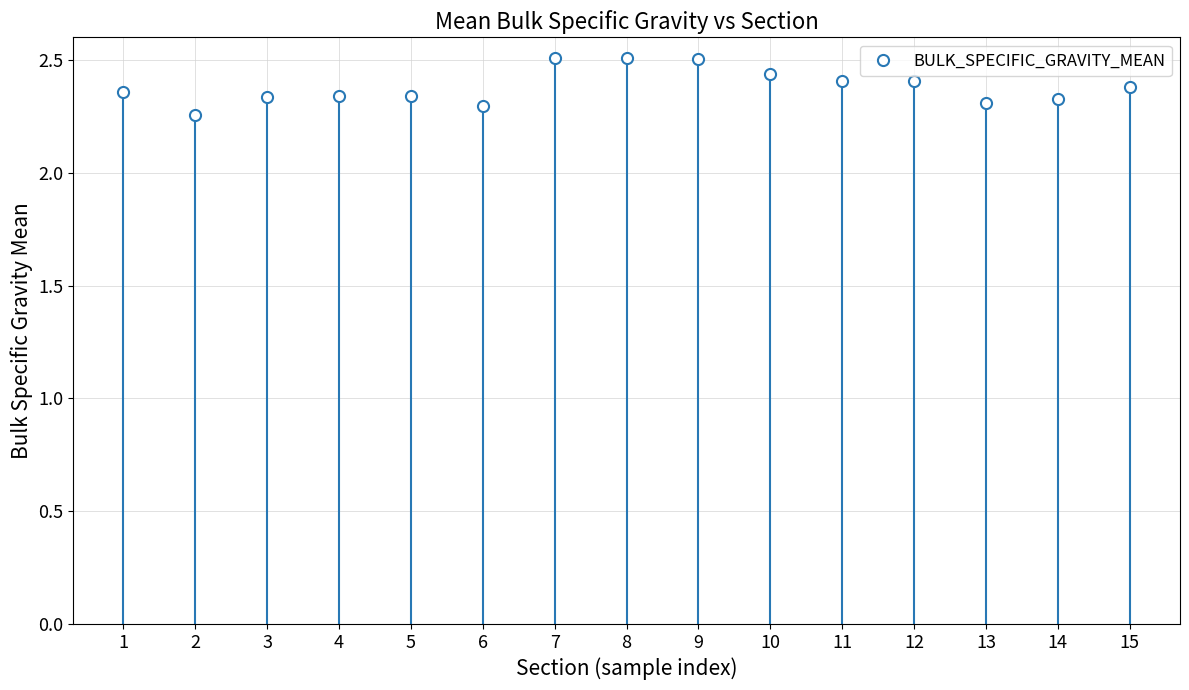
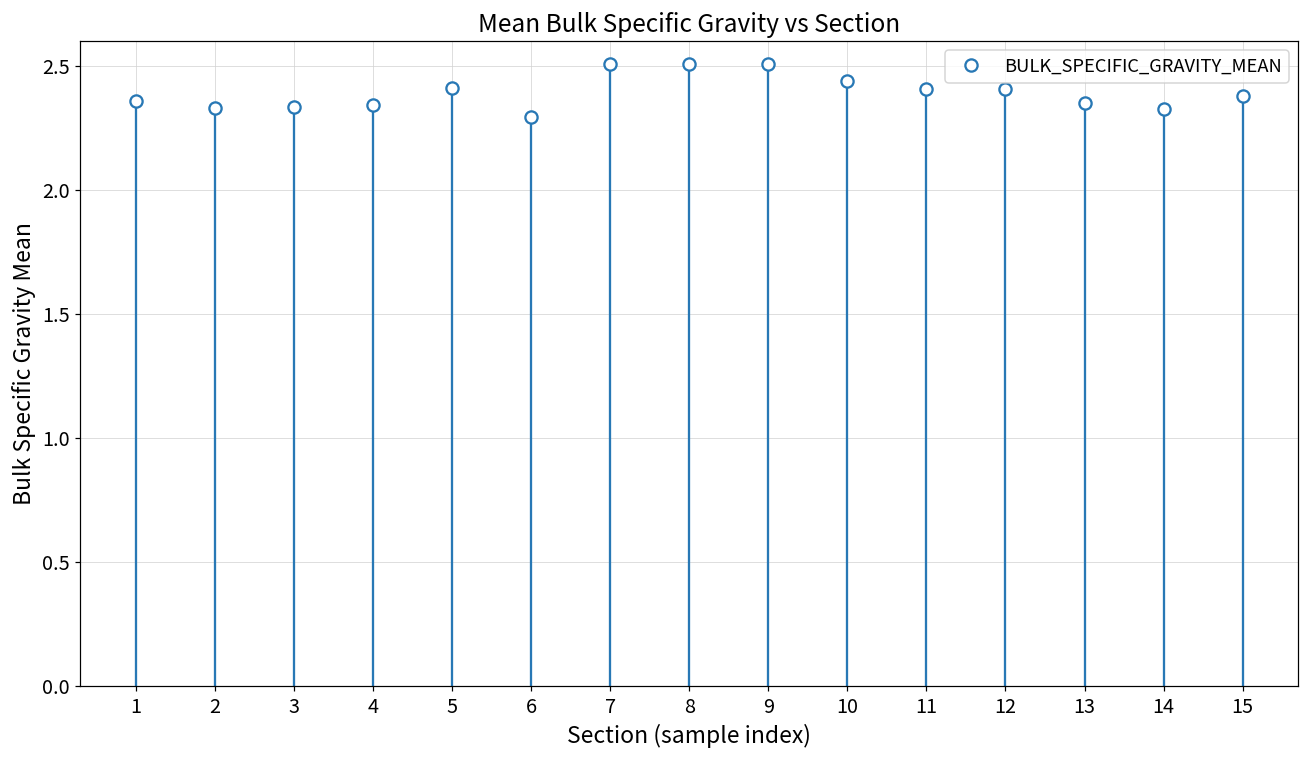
  {
    "BULK_SPECIFIC_GRAVITY_MEAN": {
-     "2": 2.26,
-     "5": 2.34,
-     "13": 2.31
+     "2": 2.33,
+     "5": 2.41,
+     "13": 2.35
    }
  }
